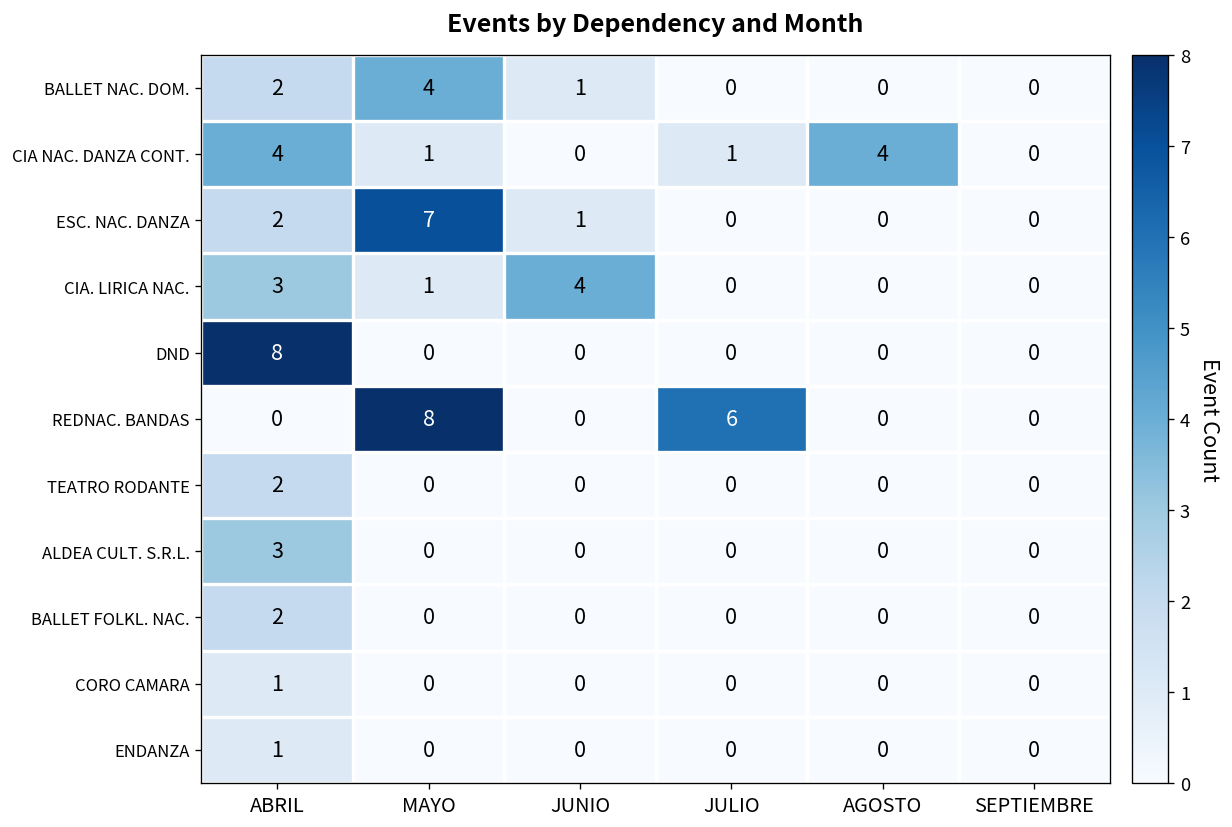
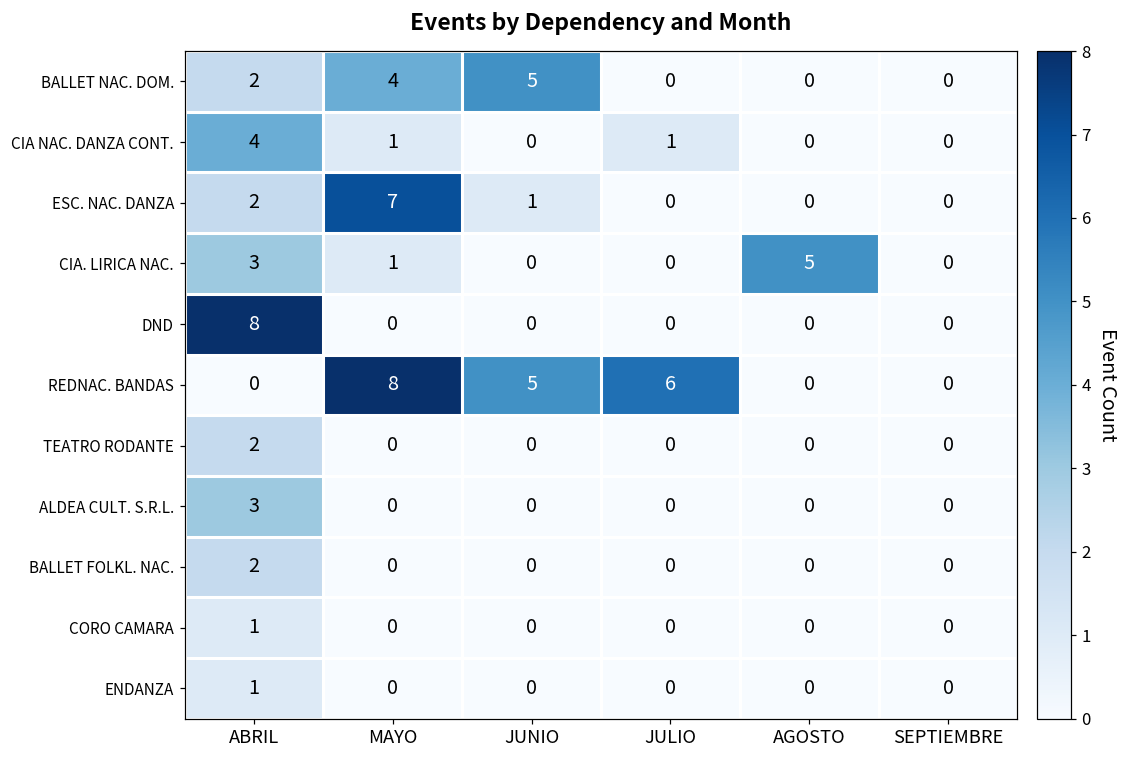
  {
    "BALLET NAC. DOM.": {
      "ABRIL": 2,
      "MAYO": 4,
-     "JUNIO": 1,
+     "JUNIO": 5,
      "JULIO": 0,
      "AGOSTO": 0,
      "SEPTIEMBRE": 0
    },
    "CIA NAC. DANZA CONT.": {
      "ABRIL": 4,
      "MAYO": 1,
      "JUNIO": 0,
      "JULIO": 1,
-     "AGOSTO": 4,
+     "AGOSTO": 0,
      "SEPTIEMBRE": 0
    },
    "ESC. NAC. DANZA": {
      "ABRIL": 2,
      "MAYO": 7,
      "JUNIO": 1,
      "JULIO": 0,
      "AGOSTO": 0,
      "SEPTIEMBRE": 0
    },
    "CIA. LIRICA NAC.": {
      "ABRIL": 3,
      "MAYO": 1,
-     "JUNIO": 4,
+     "JUNIO": 0,
      "JULIO": 0,
-     "AGOSTO": 0,
+     "AGOSTO": 5,
      "SEPTIEMBRE": 0
    },
    "DND": {
      "ABRIL": 8,
      "MAYO": 0,
      "JUNIO": 0,
      "JULIO": 0,
      "AGOSTO": 0,
      "SEPTIEMBRE": 0
    },
    "REDNAC. BANDAS": {
      "ABRIL": 0,
      "MAYO": 8,
-     "JUNIO": 0,
+     "JUNIO": 5,
      "JULIO": 6,
      "AGOSTO": 0,
      "SEPTIEMBRE": 0
    },
    "TEATRO RODANTE": {
      "ABRIL": 2,
      "MAYO": 0,
      "JUNIO": 0,
      "JULIO": 0,
      "AGOSTO": 0,
      "SEPTIEMBRE": 0
    },
    "ALDEA CULT. S.R.L.": {
      "ABRIL": 3,
      "MAYO": 0,
      "JUNIO": 0,
      "JULIO": 0,
      "AGOSTO": 0,
      "SEPTIEMBRE": 0
    },
    "BALLET FOLKL. NAC.": {
      "ABRIL": 2,
      "MAYO": 0,
      "JUNIO": 0,
      "JULIO": 0,
      "AGOSTO": 0,
      "SEPTIEMBRE": 0
    },
    "CORO CAMARA": {
      "ABRIL": 1,
      "MAYO": 0,
      "JUNIO": 0,
      "JULIO": 0,
      "AGOSTO": 0,
      "SEPTIEMBRE": 0
    },
    "ENDANZA": {
      "ABRIL": 1,
      "MAYO": 0,
      "JUNIO": 0,
      "JULIO": 0,
      "AGOSTO": 0,
      "SEPTIEMBRE": 0
    }
  }
